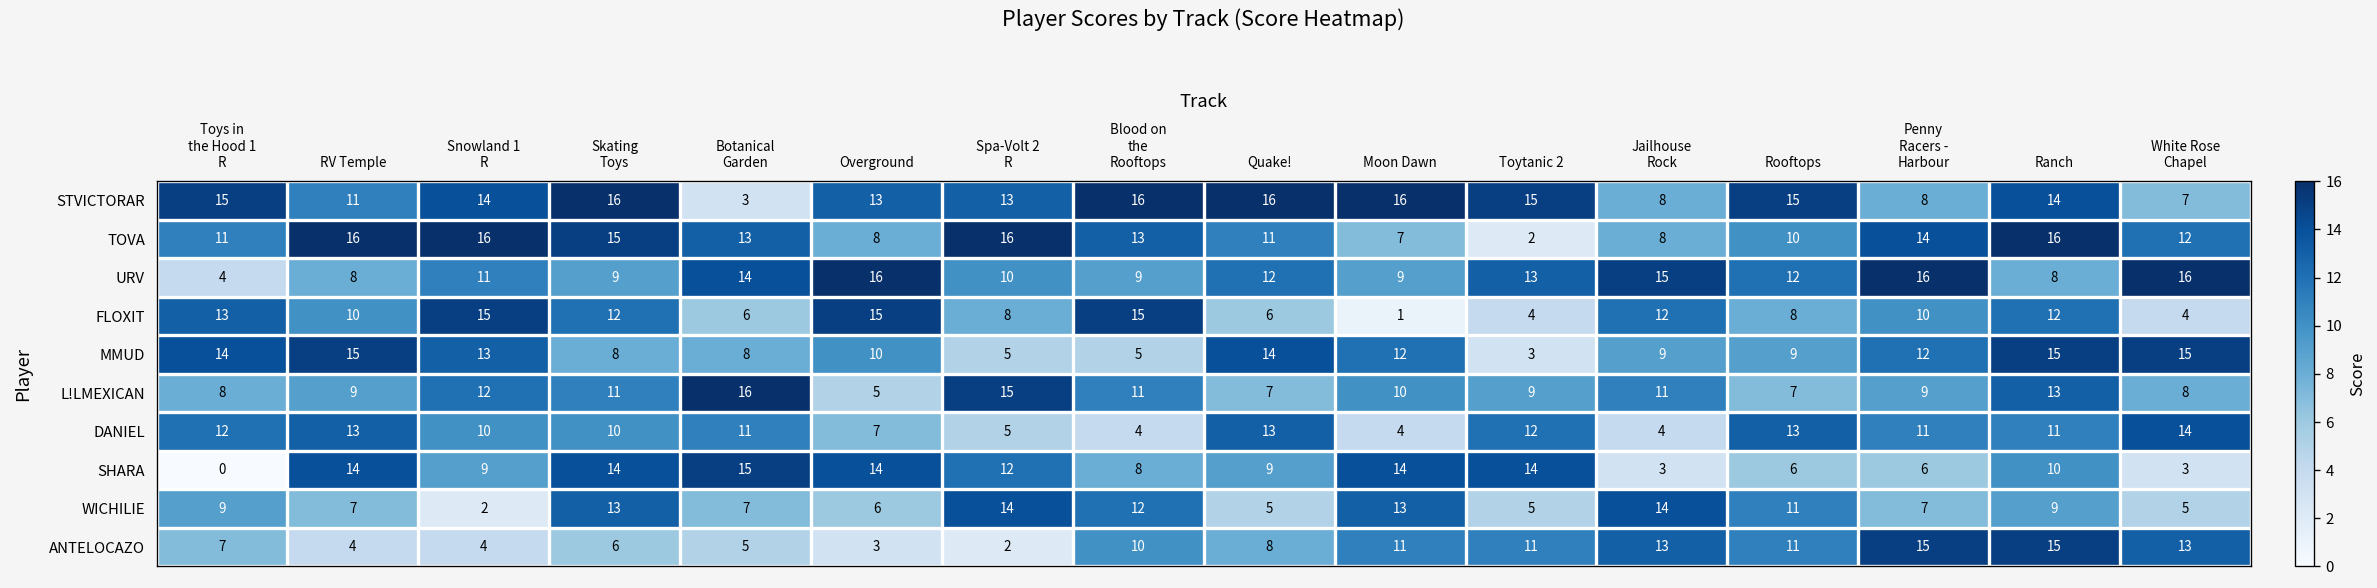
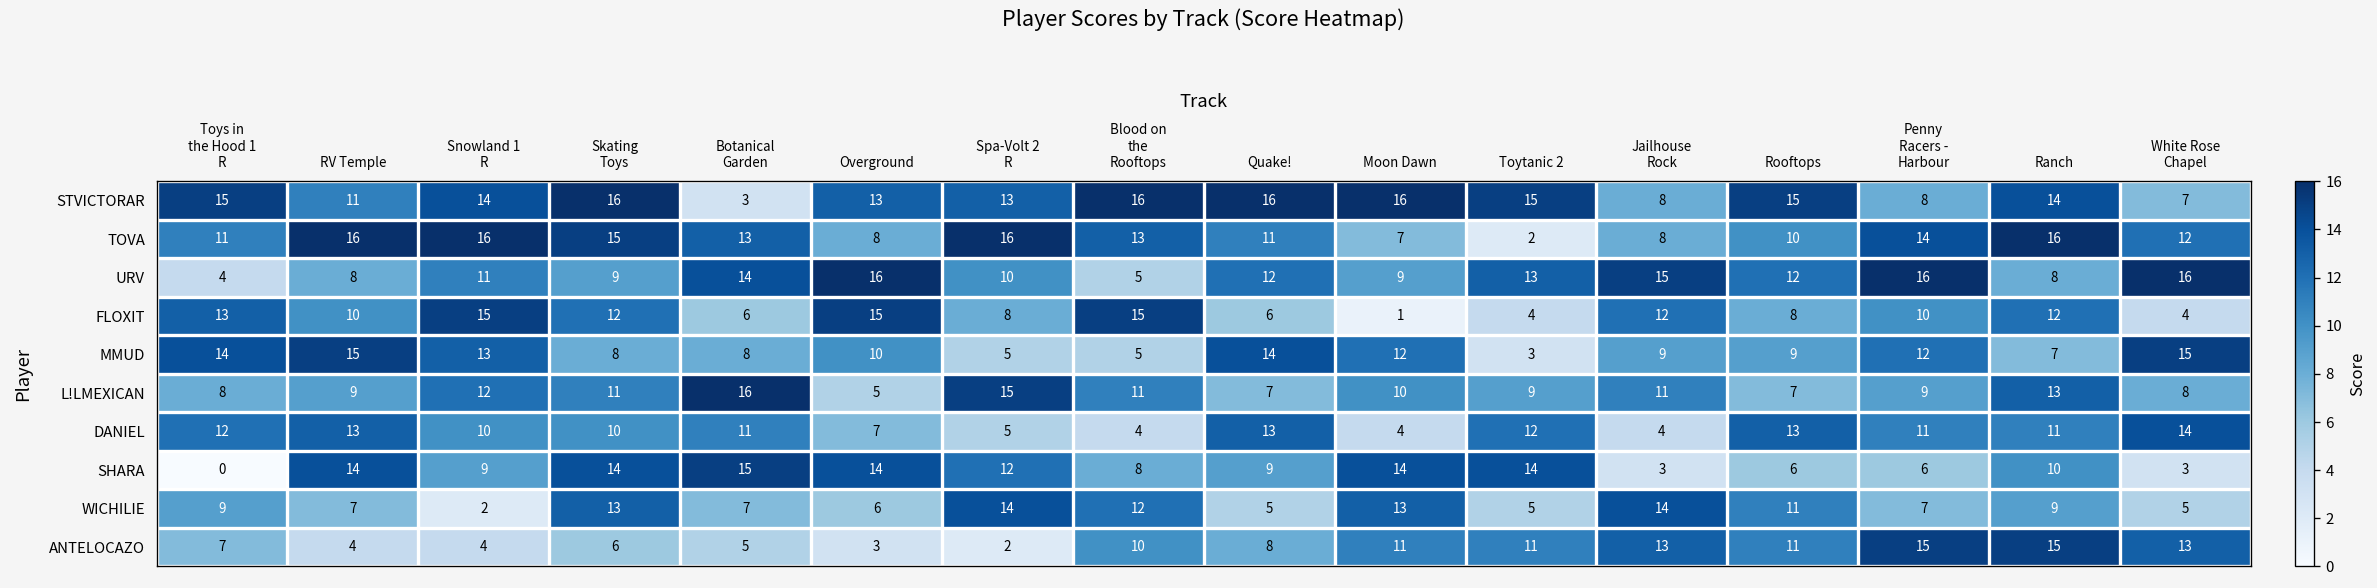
  {
    "STVICTORAR": {
      "Toys in the Hood 1 R": 15,
      "RV Temple": 11,
      "Snowland 1 R": 14,
      "Skating Toys": 16,
      "Botanical Garden": 3,
      "Overground": 13,
      "Spa-Volt 2 R": 13,
      "Blood on the Rooftops": 16,
      "Quake!": 16,
      "Moon Dawn": 16,
      "Toytanic 2": 15,
      "Jailhouse Rock": 8,
      "Rooftops": 15,
      "Penny Racers - Harbour": 8,
      "Ranch": 14,
      "White Rose Chapel": 7
    },
    "TOVA": {
      "Toys in the Hood 1 R": 11,
      "RV Temple": 16,
      "Snowland 1 R": 16,
      "Skating Toys": 15,
      "Botanical Garden": 13,
      "Overground": 8,
      "Spa-Volt 2 R": 16,
      "Blood on the Rooftops": 13,
      "Quake!": 11,
      "Moon Dawn": 7,
      "Toytanic 2": 2,
      "Jailhouse Rock": 8,
      "Rooftops": 10,
      "Penny Racers - Harbour": 14,
      "Ranch": 16,
      "White Rose Chapel": 12
    },
    "URV": {
      "Toys in the Hood 1 R": 4,
      "RV Temple": 8,
      "Snowland 1 R": 11,
      "Skating Toys": 9,
      "Botanical Garden": 14,
      "Overground": 16,
      "Spa-Volt 2 R": 10,
-     "Blood on the Rooftops": 9,
+     "Blood on the Rooftops": 5,
      "Quake!": 12,
      "Moon Dawn": 9,
      "Toytanic 2": 13,
      "Jailhouse Rock": 15,
      "Rooftops": 12,
      "Penny Racers - Harbour": 16,
      "Ranch": 8,
      "White Rose Chapel": 16
    },
    "FLOXIT": {
      "Toys in the Hood 1 R": 13,
      "RV Temple": 10,
      "Snowland 1 R": 15,
      "Skating Toys": 12,
      "Botanical Garden": 6,
      "Overground": 15,
      "Spa-Volt 2 R": 8,
      "Blood on the Rooftops": 15,
      "Quake!": 6,
      "Moon Dawn": 1,
      "Toytanic 2": 4,
      "Jailhouse Rock": 12,
      "Rooftops": 8,
      "Penny Racers - Harbour": 10,
      "Ranch": 12,
      "White Rose Chapel": 4
    },
    "MMUD": {
      "Toys in the Hood 1 R": 14,
      "RV Temple": 15,
      "Snowland 1 R": 13,
      "Skating Toys": 8,
      "Botanical Garden": 8,
      "Overground": 10,
      "Spa-Volt 2 R": 5,
      "Blood on the Rooftops": 5,
      "Quake!": 14,
      "Moon Dawn": 12,
      "Toytanic 2": 3,
      "Jailhouse Rock": 9,
      "Rooftops": 9,
      "Penny Racers - Harbour": 12,
-     "Ranch": 15,
+     "Ranch": 7,
      "White Rose Chapel": 15
    },
    "L!LMEXICAN": {
      "Toys in the Hood 1 R": 8,
      "RV Temple": 9,
      "Snowland 1 R": 12,
      "Skating Toys": 11,
      "Botanical Garden": 16,
      "Overground": 5,
      "Spa-Volt 2 R": 15,
      "Blood on the Rooftops": 11,
      "Quake!": 7,
      "Moon Dawn": 10,
      "Toytanic 2": 9,
      "Jailhouse Rock": 11,
      "Rooftops": 7,
      "Penny Racers - Harbour": 9,
      "Ranch": 13,
      "White Rose Chapel": 8
    },
    "DANIEL": {
      "Toys in the Hood 1 R": 12,
      "RV Temple": 13,
      "Snowland 1 R": 10,
      "Skating Toys": 10,
      "Botanical Garden": 11,
      "Overground": 7,
      "Spa-Volt 2 R": 5,
      "Blood on the Rooftops": 4,
      "Quake!": 13,
      "Moon Dawn": 4,
      "Toytanic 2": 12,
      "Jailhouse Rock": 4,
      "Rooftops": 13,
      "Penny Racers - Harbour": 11,
      "Ranch": 11,
      "White Rose Chapel": 14
    },
    "SHARA": {
      "Toys in the Hood 1 R": 0,
      "RV Temple": 14,
      "Snowland 1 R": 9,
      "Skating Toys": 14,
      "Botanical Garden": 15,
      "Overground": 14,
      "Spa-Volt 2 R": 12,
      "Blood on the Rooftops": 8,
      "Quake!": 9,
      "Moon Dawn": 14,
      "Toytanic 2": 14,
      "Jailhouse Rock": 3,
      "Rooftops": 6,
      "Penny Racers - Harbour": 6,
      "Ranch": 10,
      "White Rose Chapel": 3
    },
    "WICHILIE": {
      "Toys in the Hood 1 R": 9,
      "RV Temple": 7,
      "Snowland 1 R": 2,
      "Skating Toys": 13,
      "Botanical Garden": 7,
      "Overground": 6,
      "Spa-Volt 2 R": 14,
      "Blood on the Rooftops": 12,
      "Quake!": 5,
      "Moon Dawn": 13,
      "Toytanic 2": 5,
      "Jailhouse Rock": 14,
      "Rooftops": 11,
      "Penny Racers - Harbour": 7,
      "Ranch": 9,
      "White Rose Chapel": 5
    },
    "ANTELOCAZO": {
      "Toys in the Hood 1 R": 7,
      "RV Temple": 4,
      "Snowland 1 R": 4,
      "Skating Toys": 6,
      "Botanical Garden": 5,
      "Overground": 3,
      "Spa-Volt 2 R": 2,
      "Blood on the Rooftops": 10,
      "Quake!": 8,
      "Moon Dawn": 11,
      "Toytanic 2": 11,
      "Jailhouse Rock": 13,
      "Rooftops": 11,
      "Penny Racers - Harbour": 15,
      "Ranch": 15,
      "White Rose Chapel": 13
    }
  }
